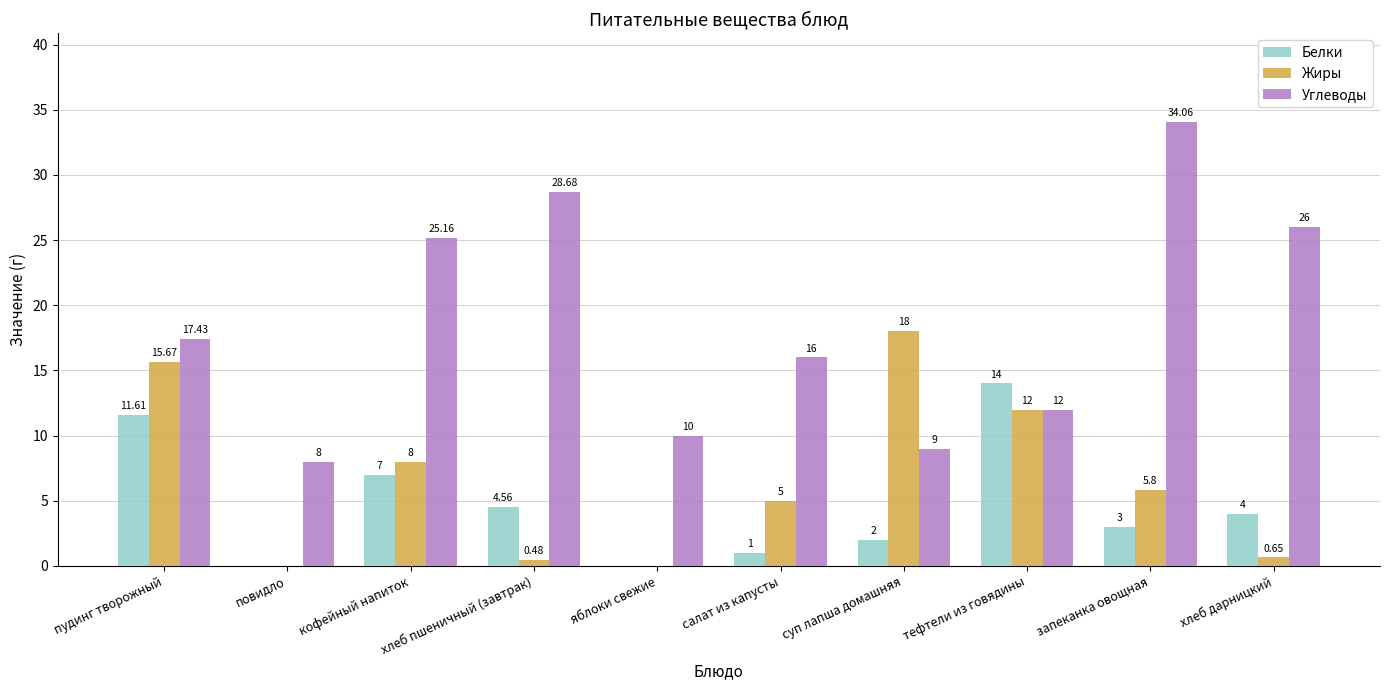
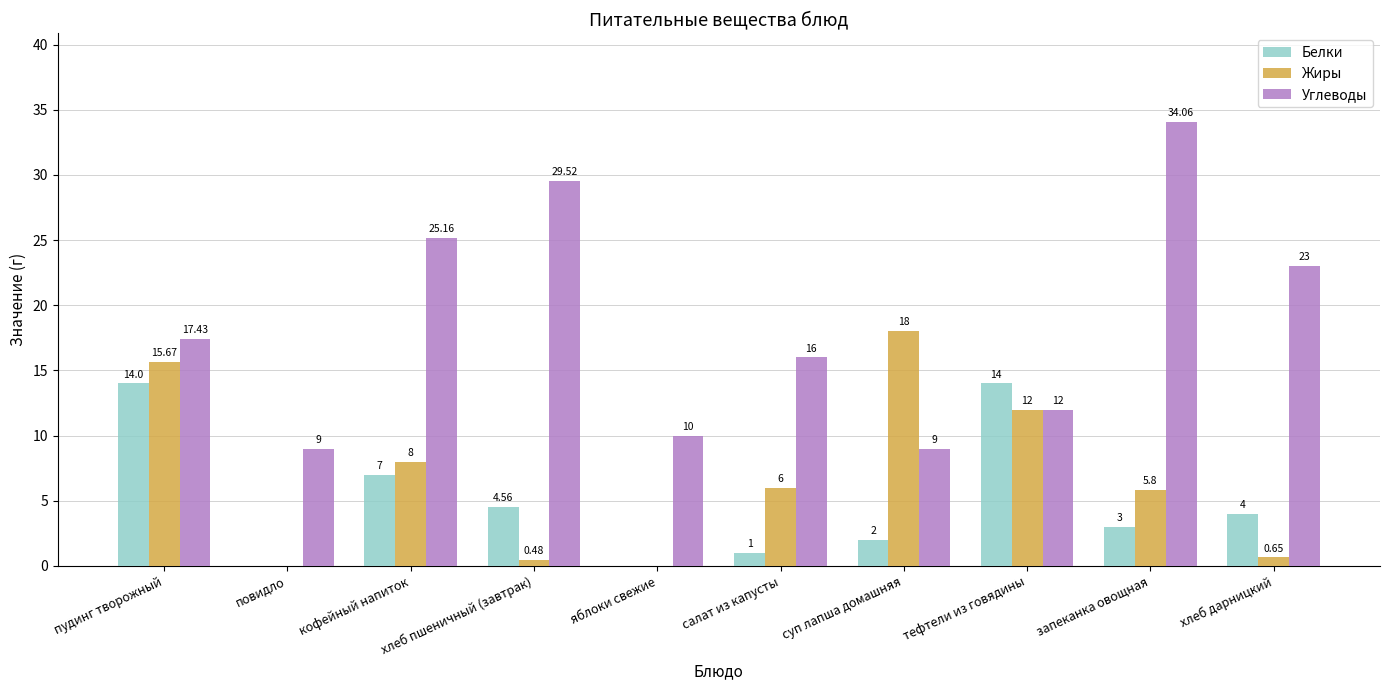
  {
    "Белки": {
-     "пудинг творожный": 11.61,
+     "пудинг творожный": 14.0,
      "кофейный напиток": 7,
      "хлеб пшеничный (завтрак)": 4.56,
      "салат из капусты": 1,
      "суп лапша домашняя": 2,
      "тефтели из говядины": 14,
      "запеканка овощная": 3,
      "хлеб дарницкий": 4
    },
    "Жиры": {
      "пудинг творожный": 15.67,
      "кофейный напиток": 8,
      "хлеб пшеничный (завтрак)": 0.48,
-     "салат из капусты": 5,
+     "салат из капусты": 6,
      "суп лапша домашняя": 18,
      "тефтели из говядины": 12,
      "запеканка овощная": 5.8,
      "хлеб дарницкий": 0.65
    },
    "Углеводы": {
      "пудинг творожный": 17.43,
-     "повидло": 8,
+     "повидло": 9,
      "кофейный напиток": 25.16,
-     "хлеб пшеничный (завтрак)": 28.68,
+     "хлеб пшеничный (завтрак)": 29.52,
      "яблоки свежие": 10,
      "салат из капусты": 16,
      "суп лапша домашняя": 9,
      "тефтели из говядины": 12,
      "запеканка овощная": 34.06,
-     "хлеб дарницкий": 26
+     "хлеб дарницкий": 23
    }
  }
